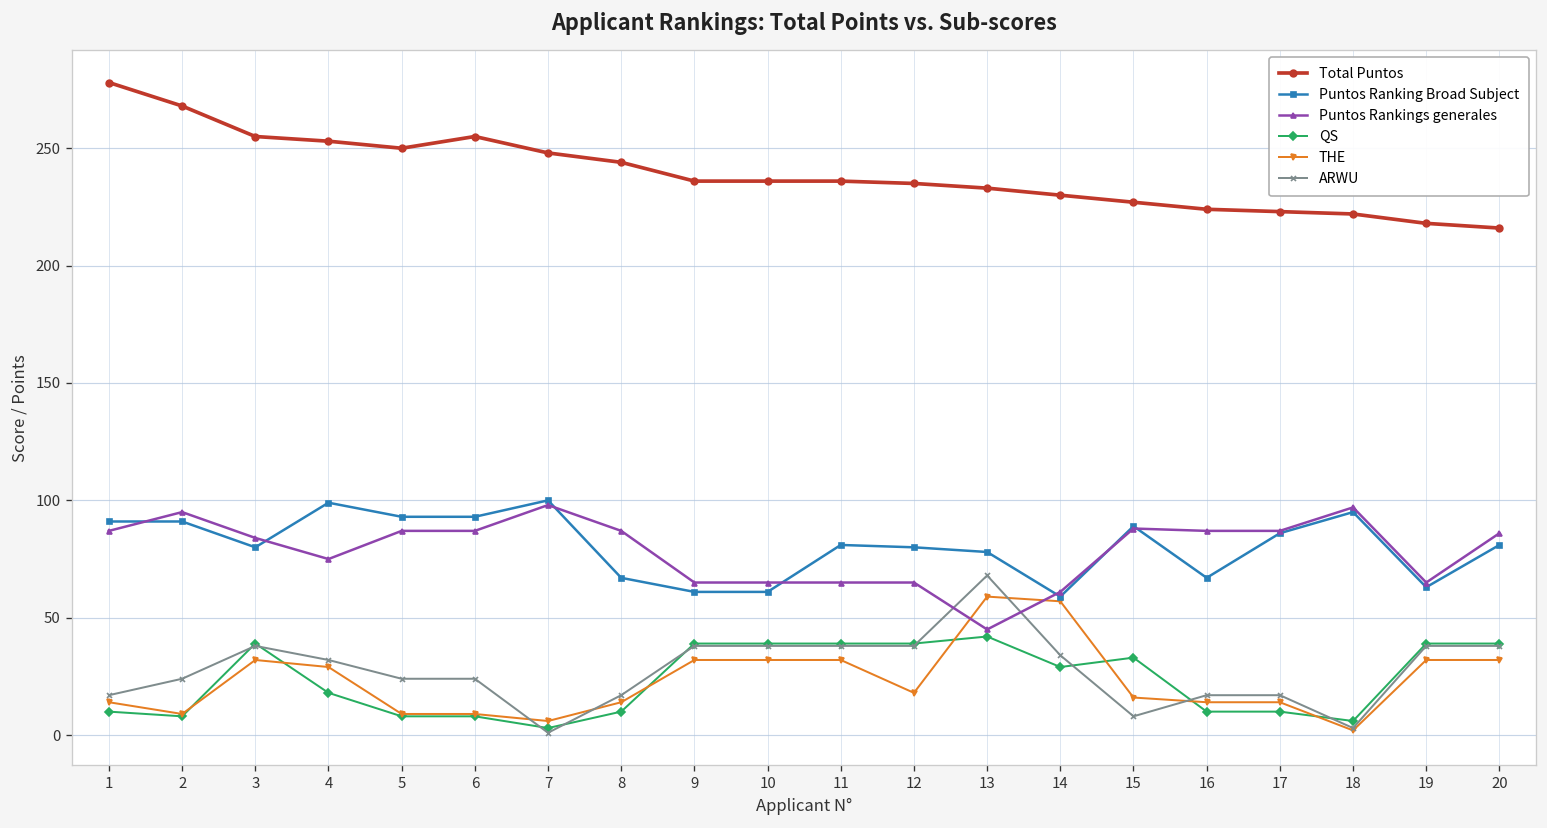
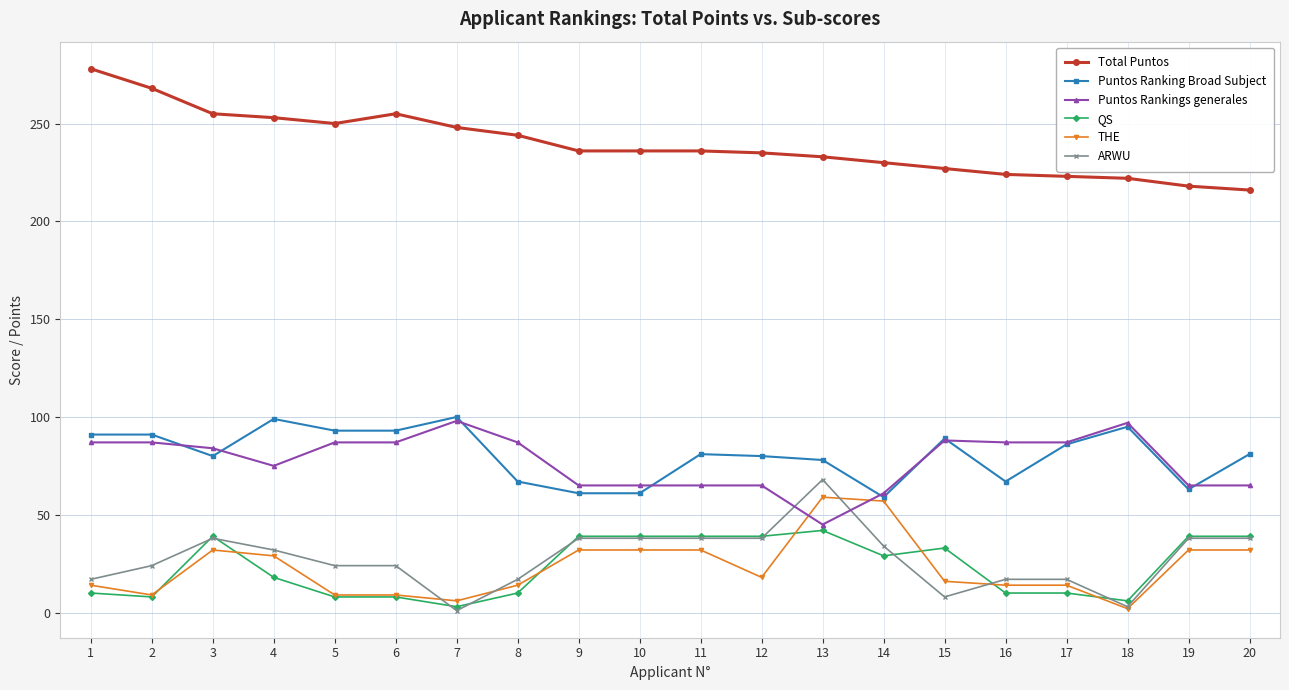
  {
    "Total Puntos": {
      "1": 278,
      "2": 268,
      "3": 255,
      "4": 253,
      "5": 250,
      "6": 255,
      "7": 248,
      "8": 244,
      "9": 236,
      "10": 236,
      "11": 236,
      "12": 235,
      "13": 233,
      "14": 230,
      "15": 227,
      "16": 224,
      "17": 223,
      "18": 222,
      "19": 218,
      "20": 216
    },
    "Puntos Ranking Broad Subject": {
      "1": 91,
      "2": 91,
      "3": 80,
      "4": 99,
      "5": 93,
      "6": 93,
      "7": 100,
      "8": 67,
      "9": 61,
      "10": 61,
      "11": 81,
      "12": 80,
      "13": 78,
      "14": 59,
      "16": 67,
      "18": 95,
      "19": 63,
      "20": 81
    },
    "Puntos Rankings generales": {
      "1": 87,
-     "2": 95,
+     "2": 87,
      "3": 84,
      "4": 75,
      "5": 87,
      "6": 87,
      "7": 98,
      "8": 87,
      "9": 65,
      "10": 65,
      "11": 65,
      "12": 65,
      "13": 45,
      "14": 61,
      "16": 87,
      "18": 97,
      "19": 65,
-     "20": 86
+     "20": 65
    },
    "QS": {
      "1": 10,
      "4": 18,
      "7": 3,
      "8": 10,
      "13": 42,
      "14": 29,
      "15": 33,
      "16": 10,
      "17": 10,
      "18": 6
    },
    "THE": {
      "1": 14,
      "3": 32,
      "4": 29,
      "7": 6,
      "8": 14,
      "9": 32,
      "10": 32,
      "11": 32,
      "12": 18,
      "13": 59,
      "14": 57,
      "15": 16,
      "16": 14,
      "17": 14,
      "19": 32,
      "20": 32
    },
    "ARWU": {
      "1": 17,
      "2": 24,
      "4": 32,
      "5": 24,
      "6": 24,
      "7": 1,
      "8": 17,
      "13": 68,
      "14": 34,
      "15": 8,
      "16": 17,
      "17": 17
    }
  }
